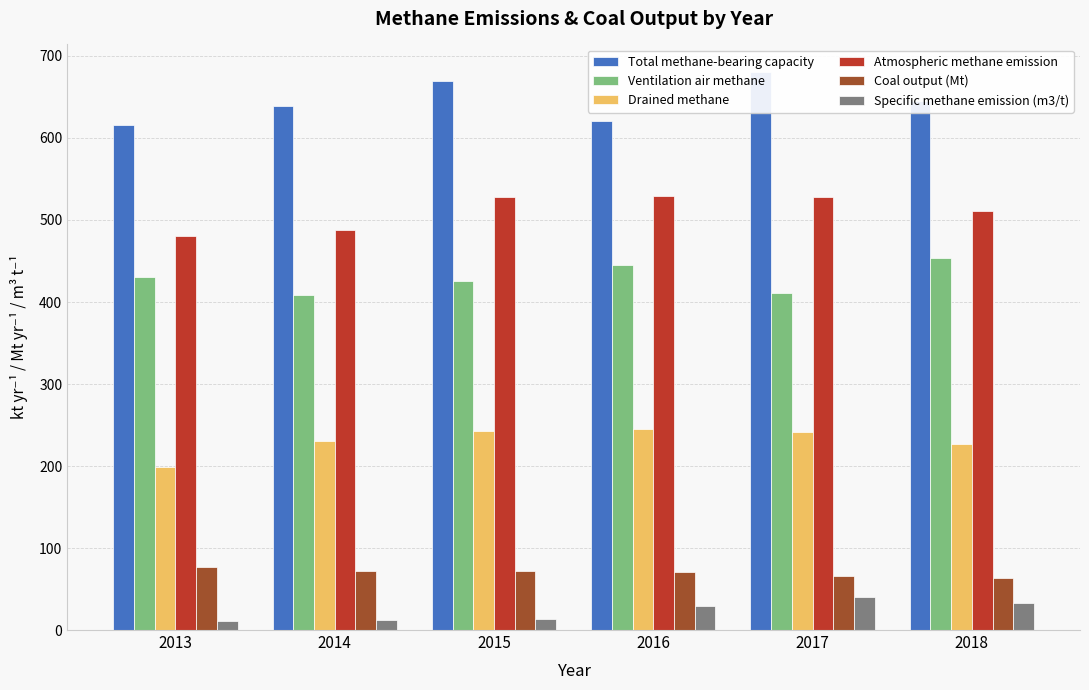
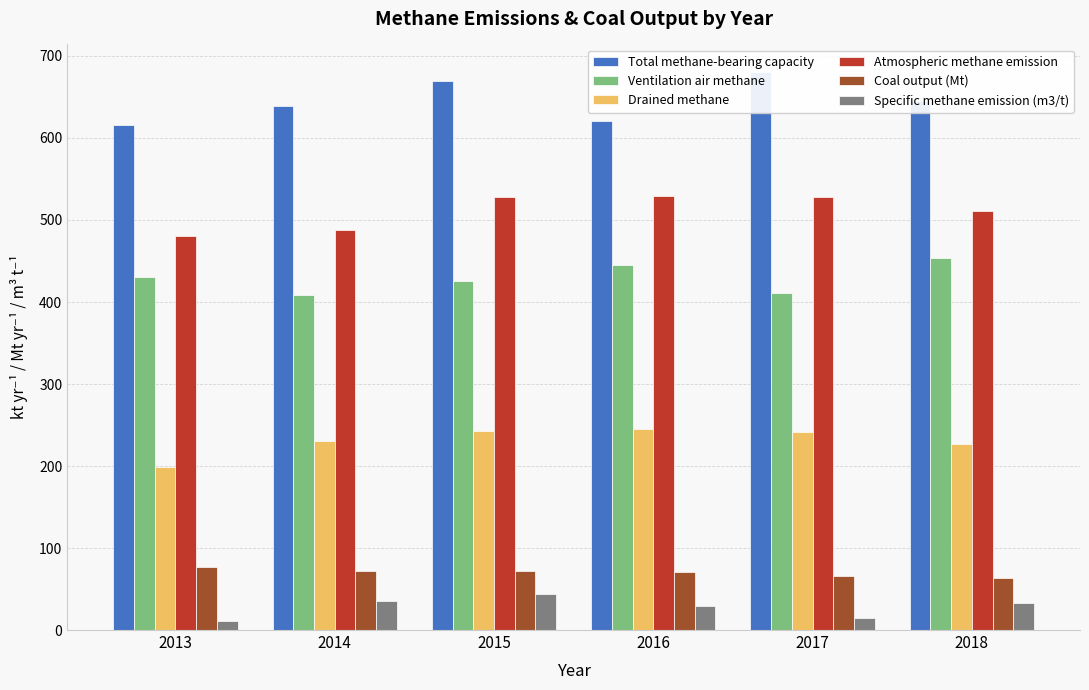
  {
    "Total methane-bearing capacity": {
      "2013": 620,
      "2014": 640,
      "2015": 670,
      "2016": 620
    },
    "Ventilation air methane": {
      "2013": 430,
      "2014": 410,
      "2015": 430,
      "2016": 450,
      "2017": 410,
      "2018": 450
    },
    "Drained methane": {
      "2013": 200,
      "2014": 230,
      "2015": 240,
      "2016": 250,
      "2017": 240,
      "2018": 230
    },
    "Specific methane emission (m3/t)": {
      "2013": 10,
-     "2014": 10,
-     "2015": 10,
+     "2014": 40,
+     "2015": 40,
      "2016": 30,
-     "2017": 40,
+     "2017": 10,
      "2018": 30
    }
  }
